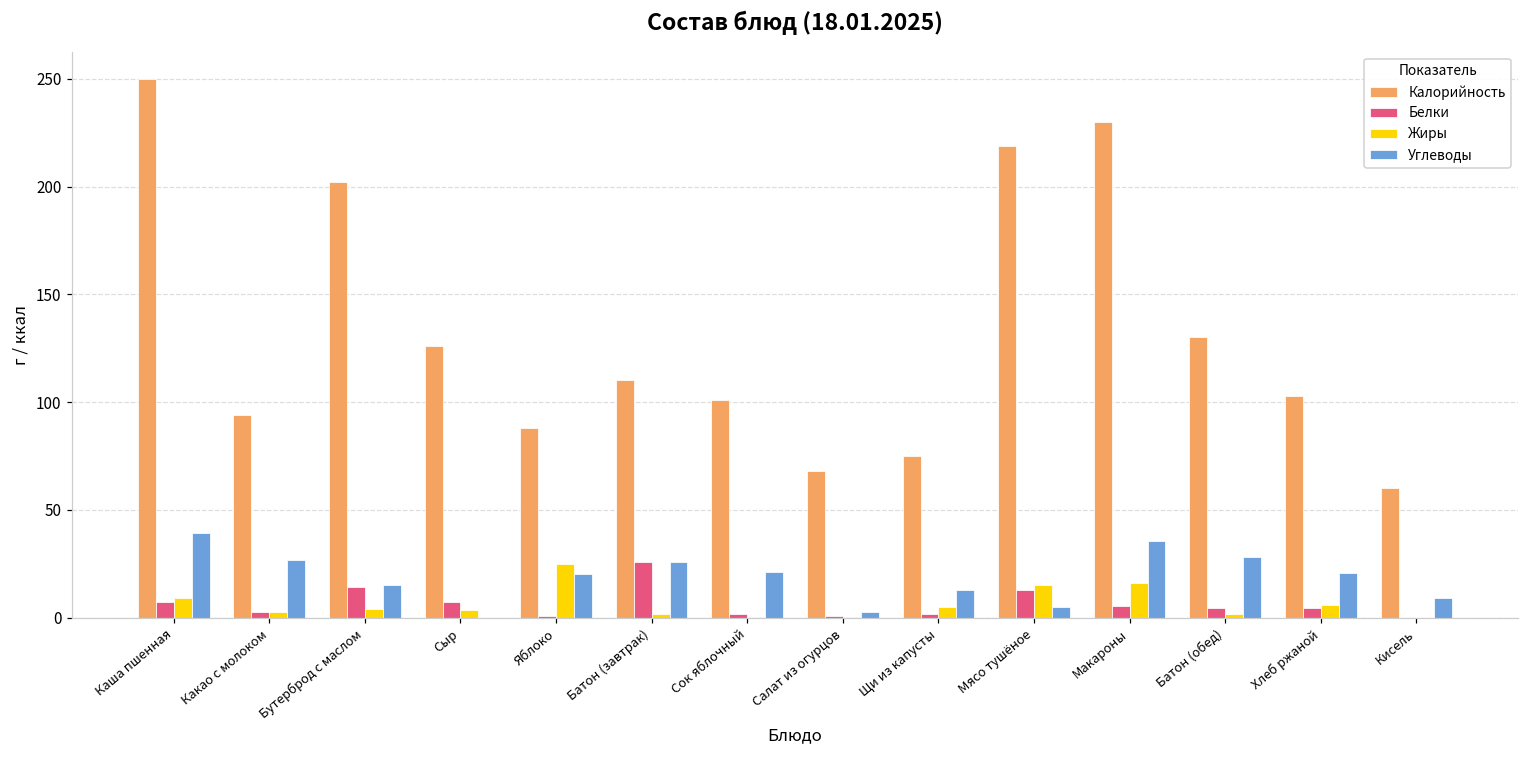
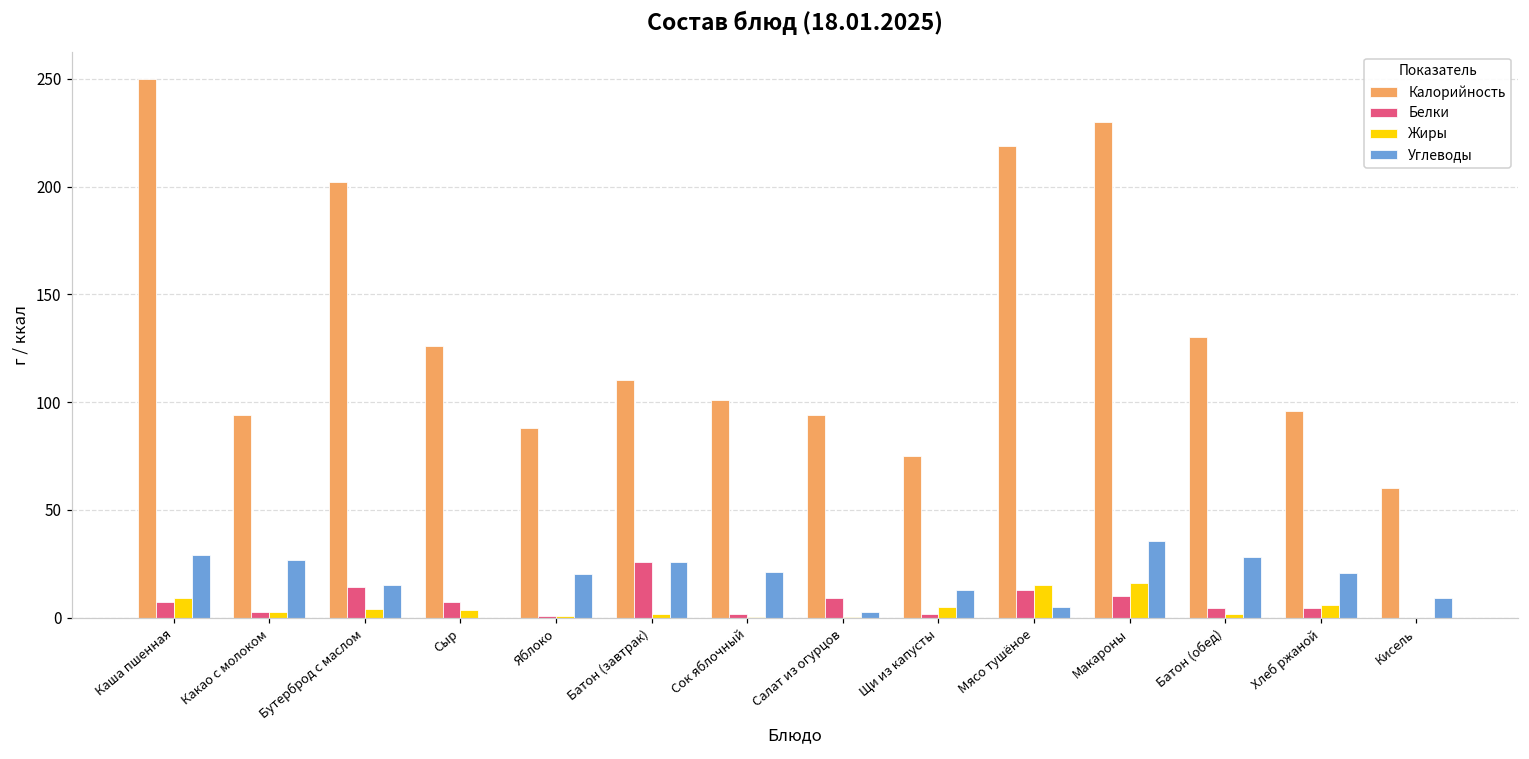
  {
    "Калорийность": {
      "Каша пшенная": 250,
      "Какао с молоком": 94,
      "Бутерброд с маслом": 202,
      "Сыр": 126,
      "Яблоко": 88,
      "Батон (завтрак)": 110,
      "Сок яблочный": 101,
-     "Салат из огурцов": 68,
+     "Салат из огурцов": 94,
      "Щи из капусты": 75,
      "Мясо тушёное": 219,
      "Макароны": 230,
      "Батон (обед)": 130,
-     "Хлеб ржаной": 103,
+     "Хлеб ржаной": 96,
      "Кисель": 60
    },
    "Белки": {
      "Каша пшенная": 7,
      "Какао с молоком": 3,
      "Бутерброд с маслом": 14,
      "Сыр": 7,
      "Батон (завтрак)": 26,
      "Сок яблочный": 2,
-     "Салат из огурцов": 1,
+     "Салат из огурцов": 9,
      "Щи из капусты": 2,
      "Мясо тушёное": 13,
-     "Макароны": 5,
+     "Макароны": 10,
      "Батон (обед)": 4,
      "Хлеб ржаной": 4,
      "Кисель": 0
    },
    "Жиры": {
      "Каша пшенная": 9,
      "Какао с молоком": 3,
      "Бутерброд с маслом": 4,
      "Сыр": 3,
-     "Яблоко": 25,
+     "Яблоко": 1,
      "Батон (завтрак)": 2,
      "Щи из капусты": 5,
      "Мясо тушёное": 15,
      "Макароны": 16,
      "Батон (обед)": 2,
      "Хлеб ржаной": 6,
      "Кисель": 0
    },
    "Углеводы": {
-     "Каша пшенная": 39,
+     "Каша пшенная": 29,
      "Какао с молоком": 27,
      "Бутерброд с маслом": 15,
      "Сыр": 0,
      "Яблоко": 20,
      "Батон (завтрак)": 26,
      "Сок яблочный": 21,
      "Салат из огурцов": 3,
      "Щи из капусты": 13,
      "Мясо тушёное": 5,
      "Макароны": 36,
      "Батон (обед)": 28,
      "Хлеб ржаной": 21,
      "Кисель": 9
    }
  }
